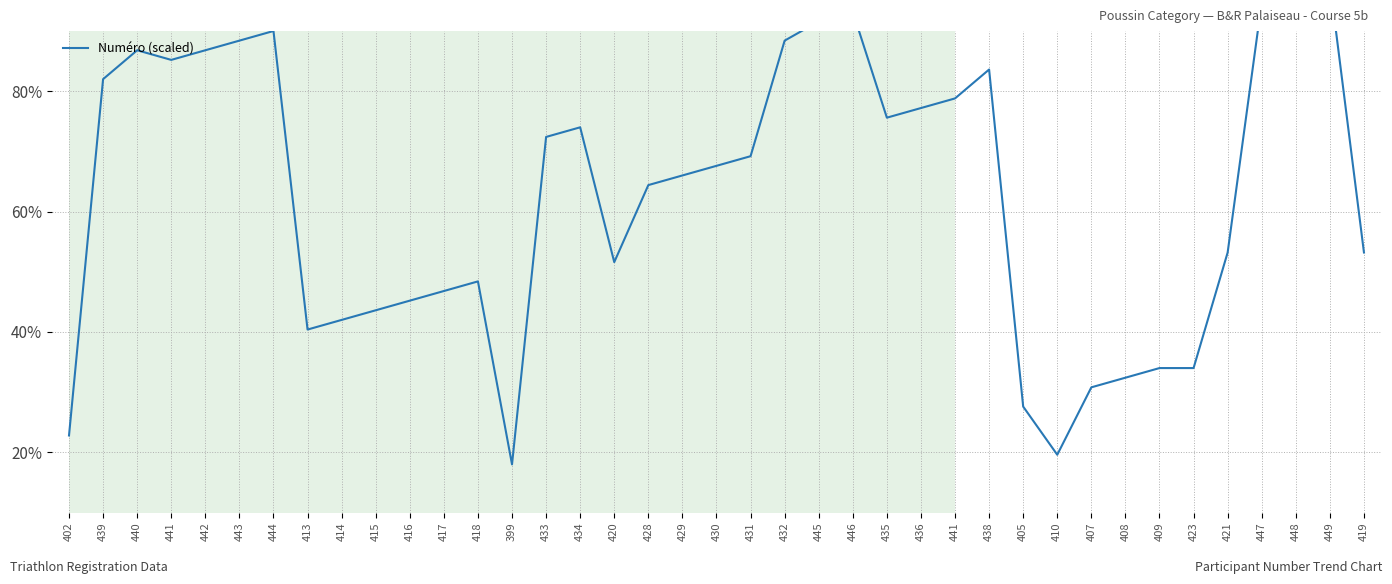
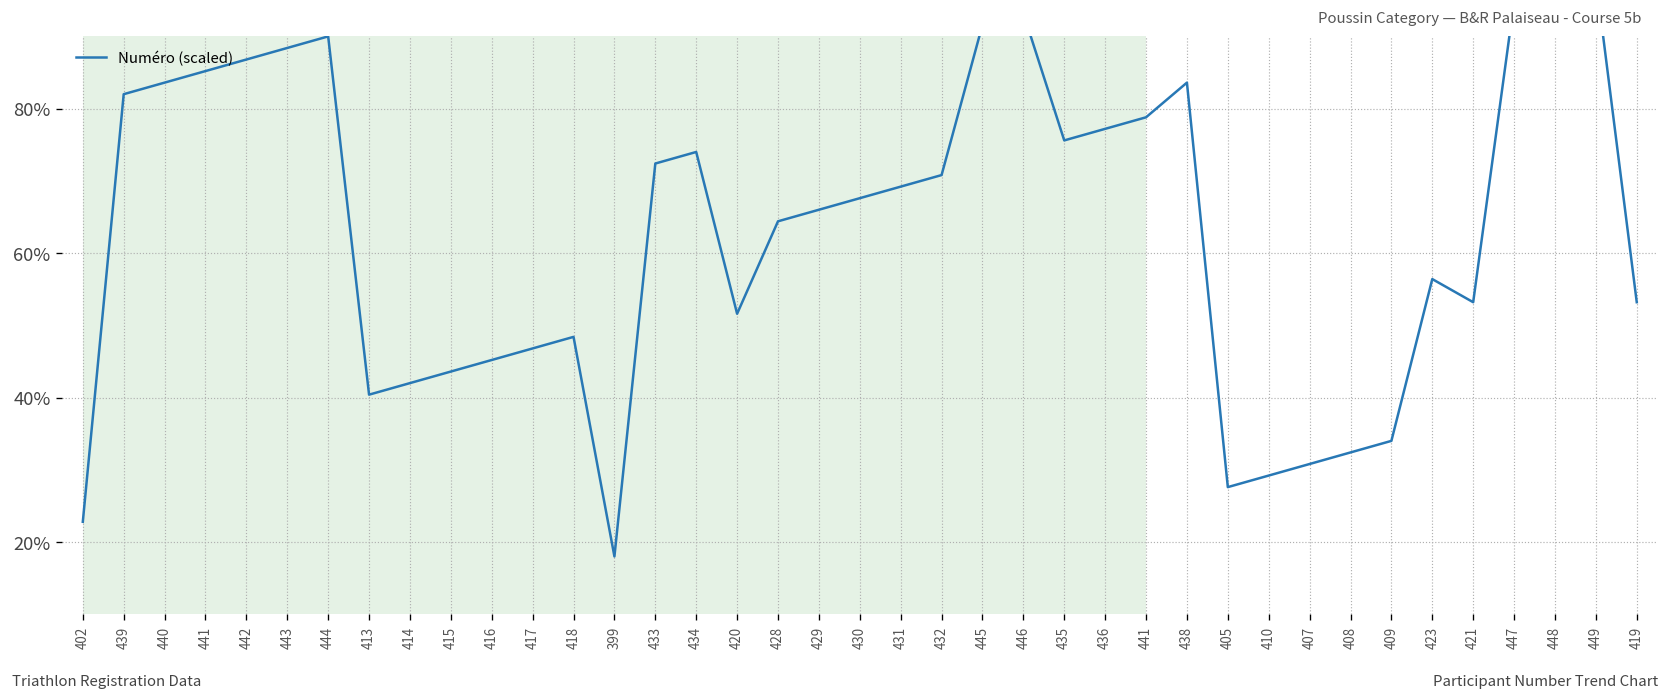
  {
    "402": "23%",
    "439": "82%",
-   "440": "87%",
+   "440": "84%",
    "442": "87%",
    "443": "88%",
    "444": "90%",
    "413": "40%",
    "414": "42%",
    "415": "44%",
    "416": "45%",
    "417": "47%",
    "418": "48%",
    "399": "18%",
    "433": "72%",
    "434": "74%",
    "420": "52%",
    "428": "64%",
    "429": "66%",
    "430": "68%",
    "431": "69%",
-   "432": "88%",
+   "432": "71%",
    "435": "76%",
    "436": "77%",
    "438": "84%",
    "405": "28%",
-   "410": "20%",
+   "410": "29%",
    "407": "31%",
    "408": "32%",
    "409": "34%",
-   "423": "34%",
+   "423": "56%",
    "421": "53%",
    "419": "53%"
  }
